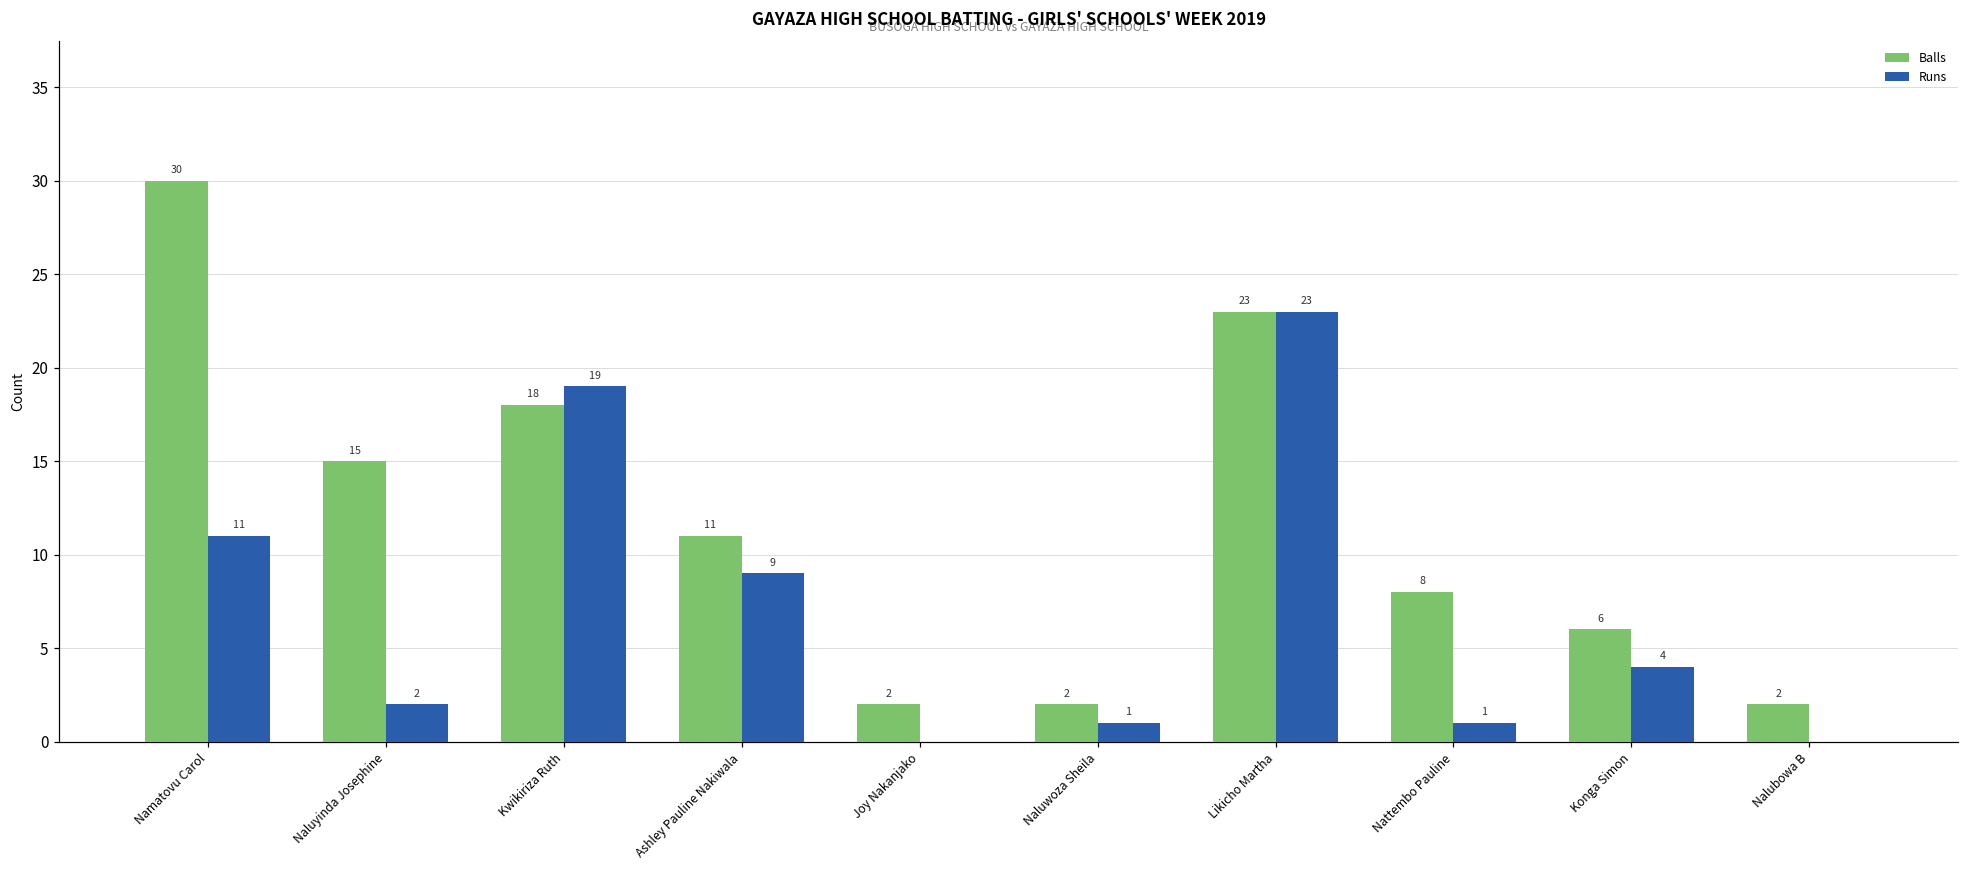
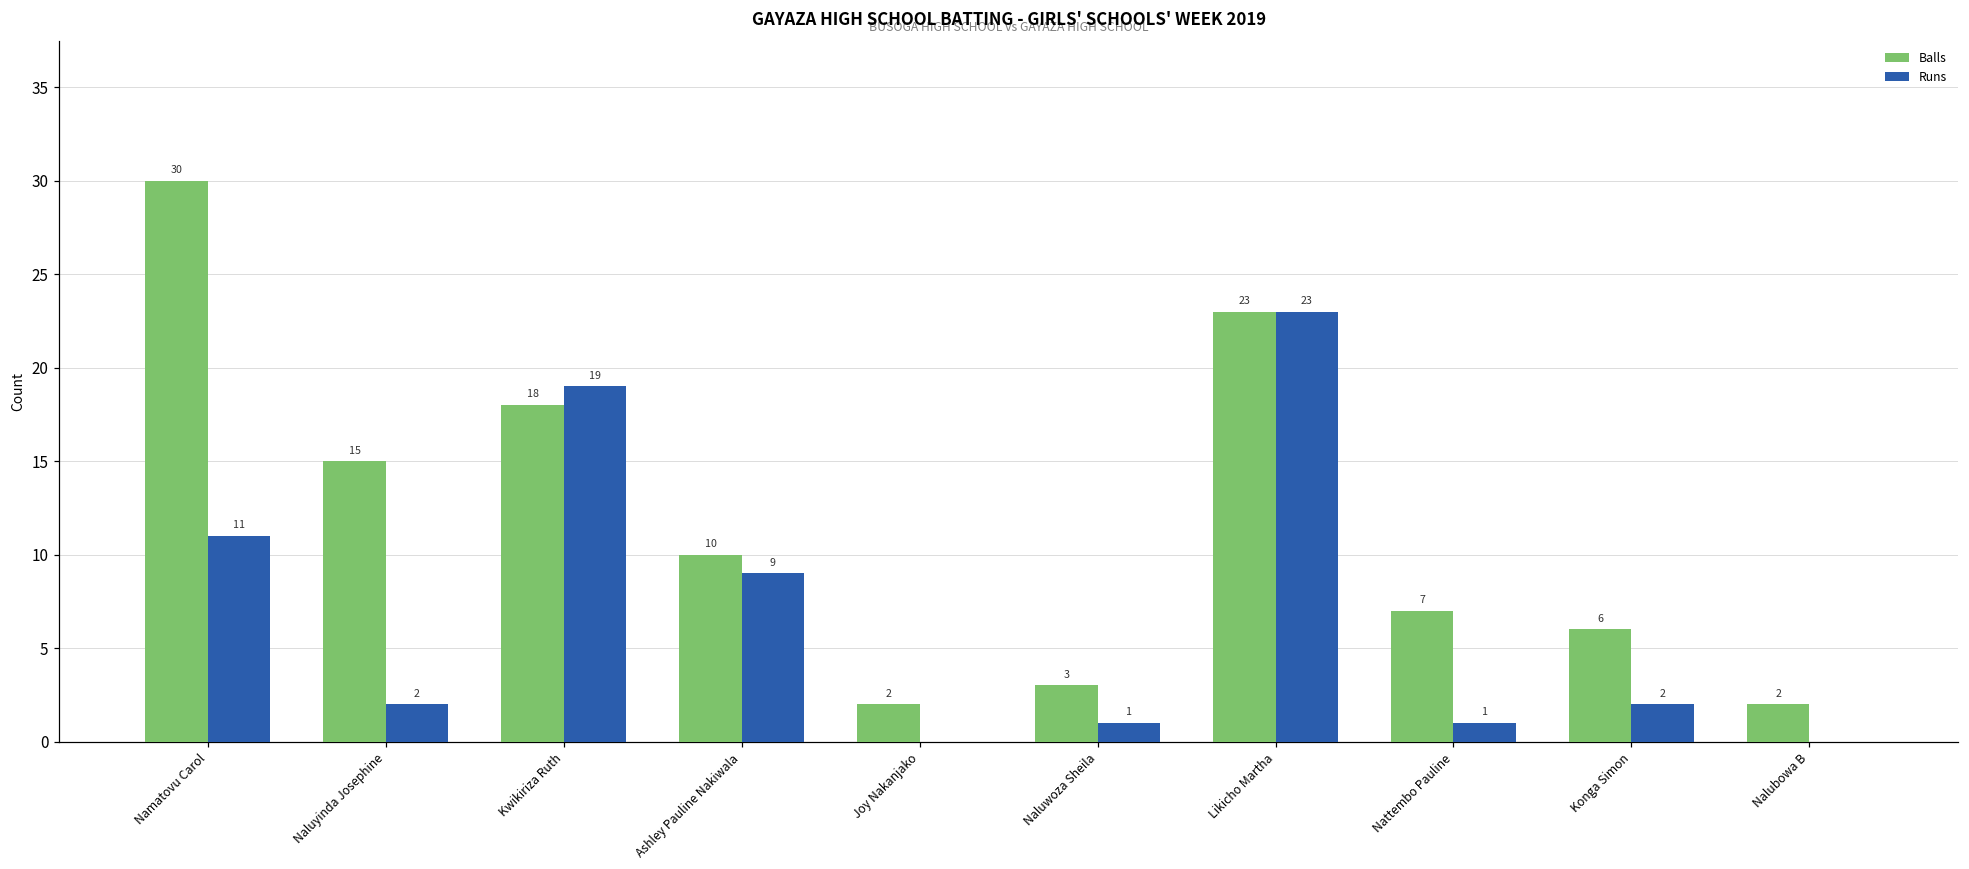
  {
    "Balls": {
      "Namatovu Carol": 30,
      "Naluyinda Josephine": 15,
      "Kwikiriza Ruth": 18,
-     "Ashley Pauline Nakiwala": 11,
+     "Ashley Pauline Nakiwala": 10,
      "Joy Nakanjako": 2,
-     "Naluwoza Sheila": 2,
+     "Naluwoza Sheila": 3,
      "Likicho Martha": 23,
-     "Nattembo Pauline": 8,
+     "Nattembo Pauline": 7,
      "Konga Simon": 6,
      "Nalubowa B": 2
    },
    "Runs": {
      "Namatovu Carol": 11,
      "Naluyinda Josephine": 2,
      "Kwikiriza Ruth": 19,
      "Ashley Pauline Nakiwala": 9,
      "Naluwoza Sheila": 1,
      "Likicho Martha": 23,
      "Nattembo Pauline": 1,
-     "Konga Simon": 4
+     "Konga Simon": 2
    }
  }
